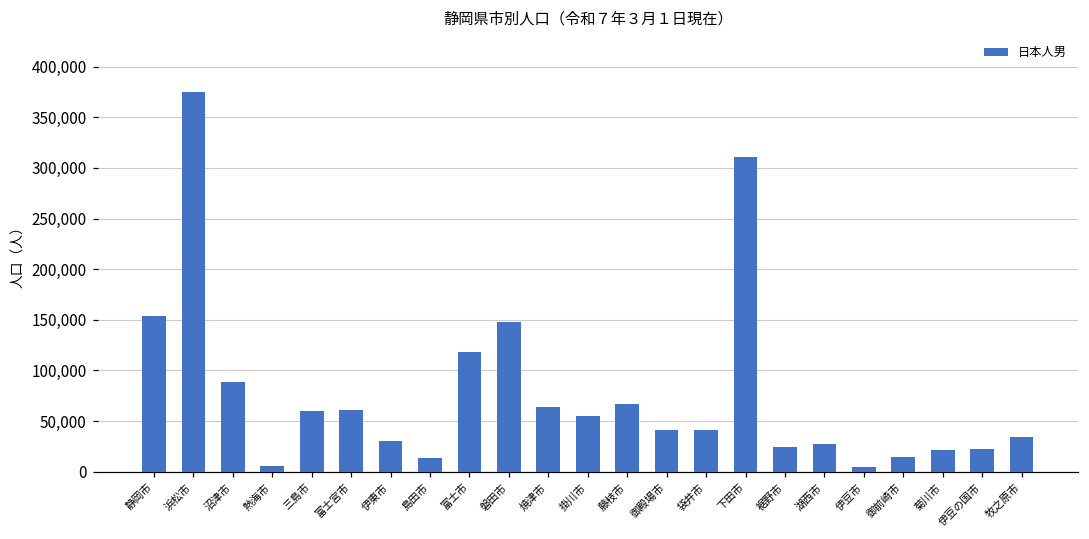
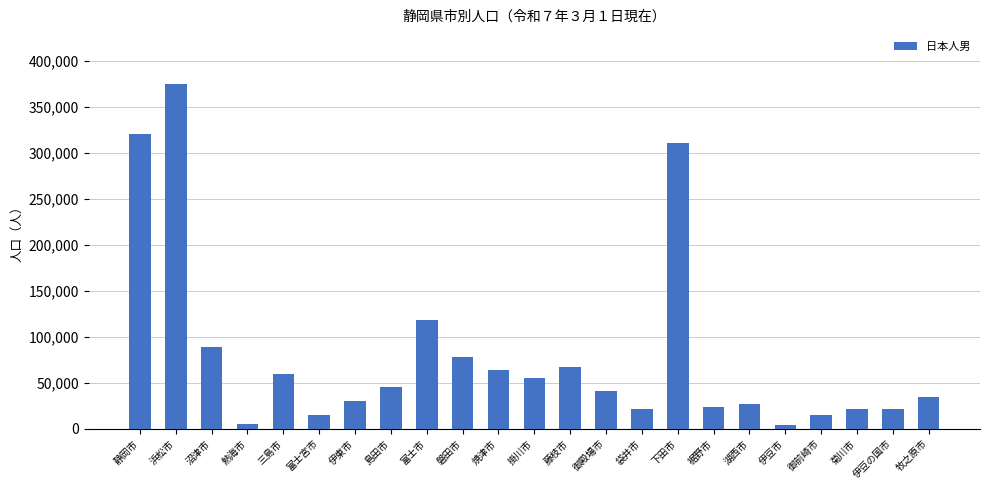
  {
-   "静岡市": "150,000",
+   "静岡市": "320,000",
    "浜松市": "370,000",
    "沼津市": "90,000",
    "熱海市": "10,000",
    "三島市": "60,000",
-   "富士宮市": "60,000",
+   "富士宮市": "20,000",
    "伊東市": "30,000",
-   "島田市": "10,000",
+   "島田市": "50,000",
    "富士市": "120,000",
-   "磐田市": "150,000",
+   "磐田市": "80,000",
    "焼津市": "60,000",
    "掛川市": "60,000",
    "藤枝市": "70,000",
    "御殿場市": "40,000",
-   "袋井市": "40,000",
+   "袋井市": "20,000",
    "下田市": "310,000",
    "裾野市": "20,000",
    "湖西市": "30,000",
    "伊豆市": "0",
    "御前崎市": "10,000",
    "菊川市": "20,000",
    "伊豆の国市": "20,000",
    "牧之原市": "30,000"
  }
